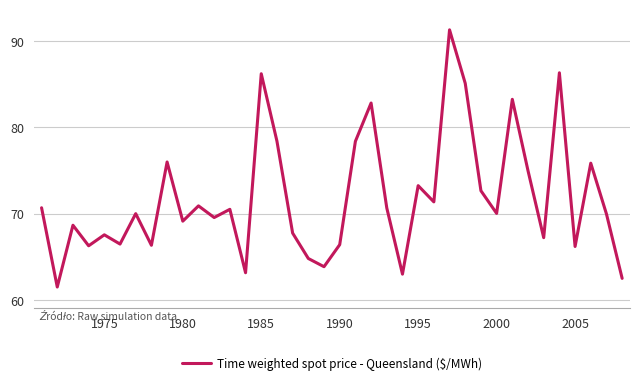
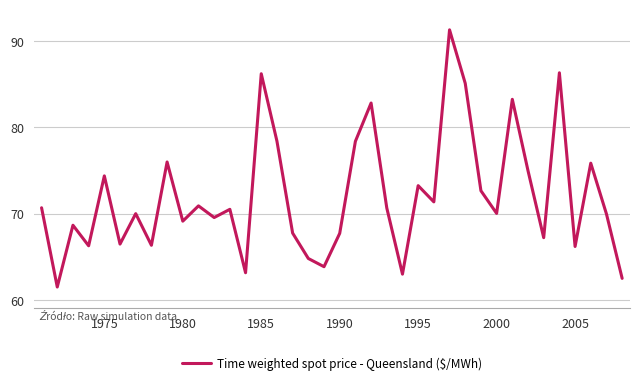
  {
-   "1975": 68,
+   "1975": 74,
    "1980": 69,
    "1985": 86,
-   "1990": 66,
+   "1990": 68,
    "1995": 73,
    "2000": 70,
    "2005": 66
  }
